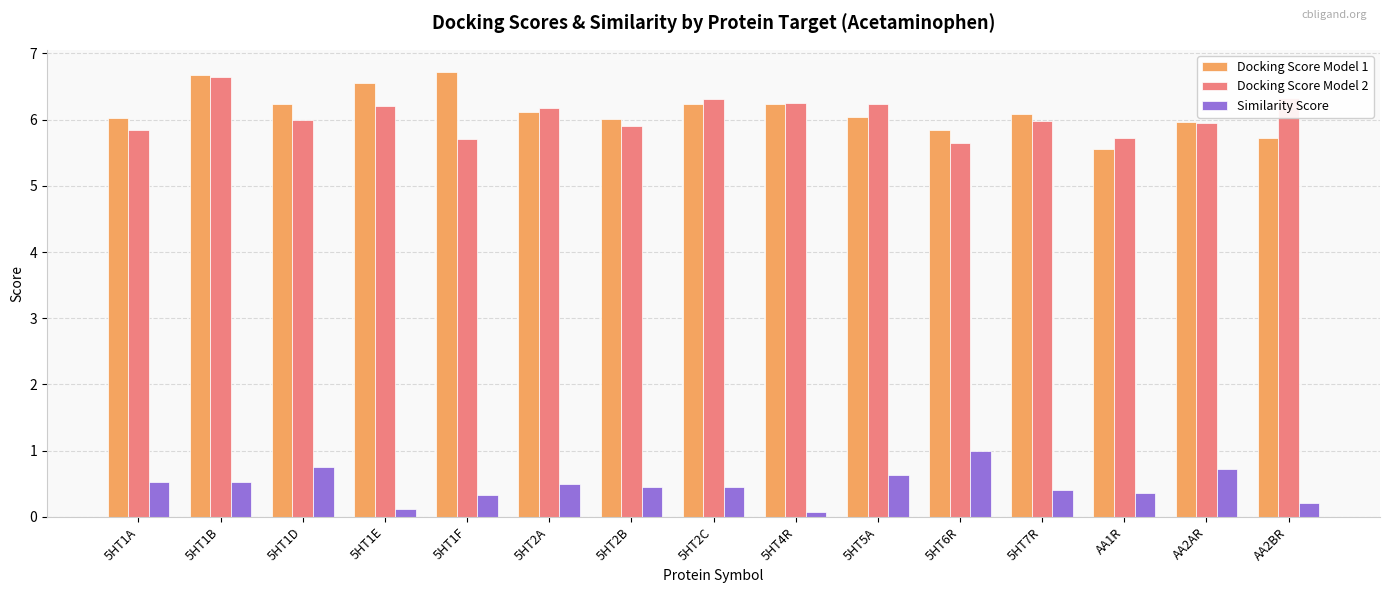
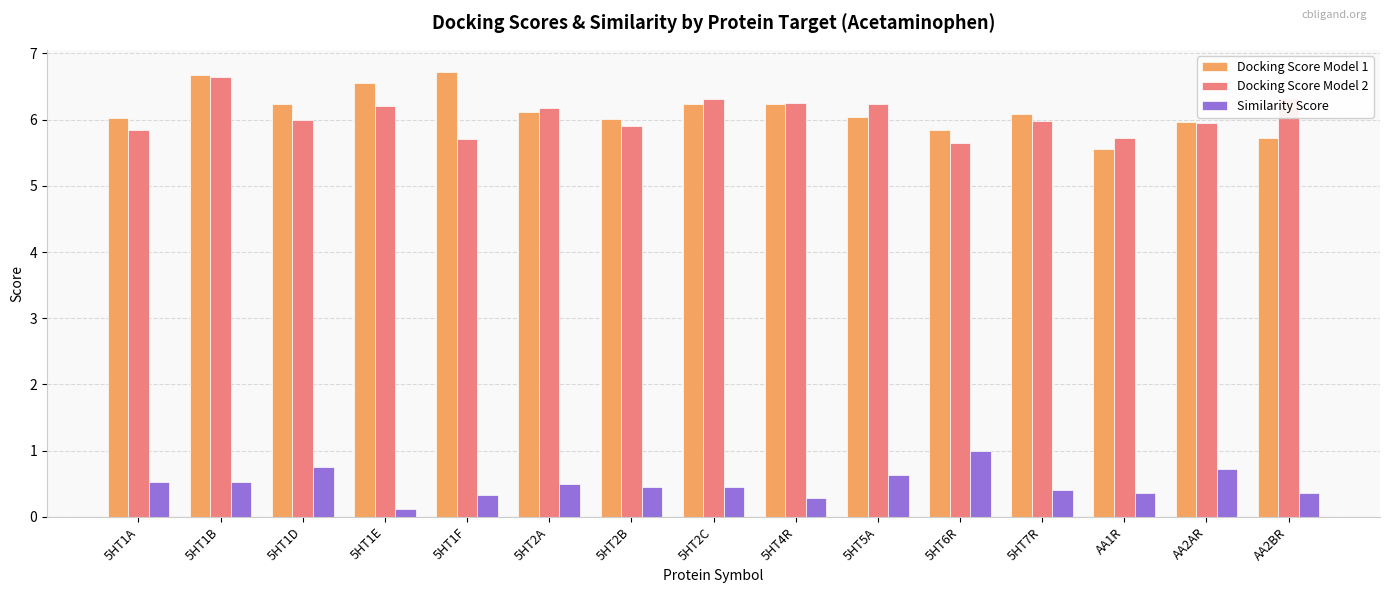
  {
    "Similarity Score": {
      "5HT1A": 0.5,
      "5HT1B": 0.5,
      "5HT1D": 0.8,
      "5HT1E": 0.1,
      "5HT1F": 0.3,
      "5HT2A": 0.5,
      "5HT2B": 0.4,
      "5HT2C": 0.4,
-     "5HT4R": 0.1,
+     "5HT4R": 0.3,
      "5HT5A": 0.6,
      "5HT6R": 1.0,
      "5HT7R": 0.4,
      "AA1R": 0.4,
      "AA2AR": 0.7,
-     "AA2BR": 0.2
+     "AA2BR": 0.4
    }
  }
